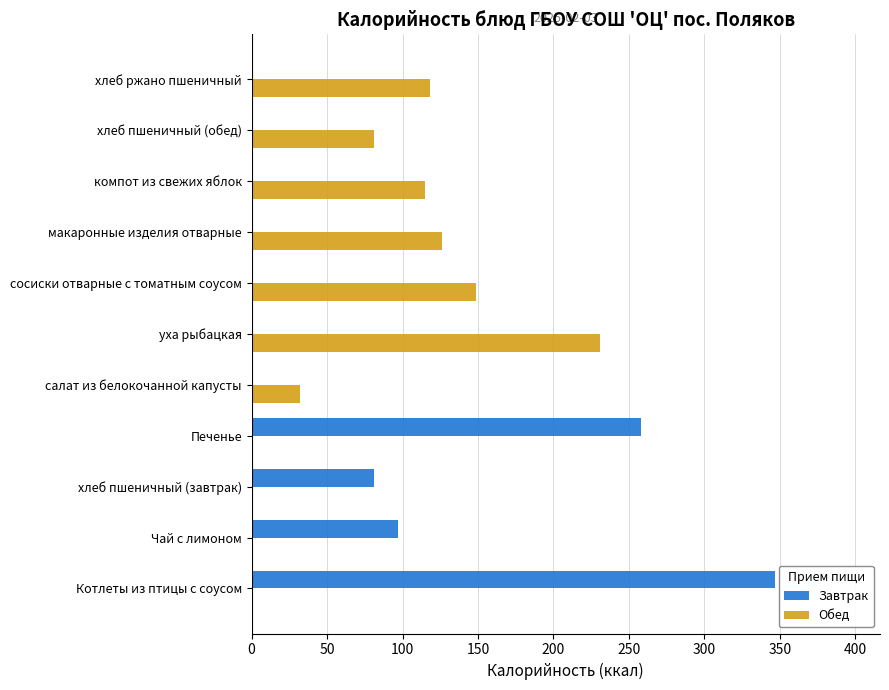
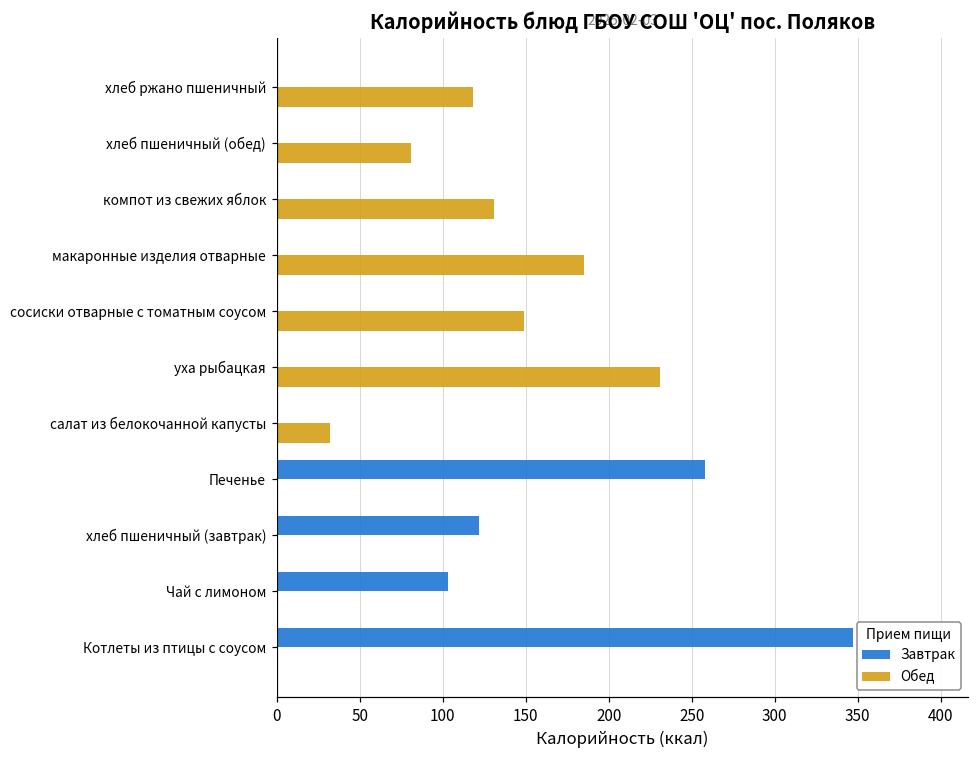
  {
    "Завтрак": {
      "хлеб ржано пшеничный": 0,
      "хлеб пшеничный (обед)": 0,
      "компот из свежих яблок": 0,
      "макаронные изделия отварные": 0,
      "сосиски отварные с томатным соусом": 0,
      "уха рыбацкая": 0,
      "салат из белокочанной капусты": 0,
      "Печенье": 258,
-     "хлеб пшеничный (завтрак)": 81,
-     "Чай с лимоном": 97,
+     "хлеб пшеничный (завтрак)": 122,
+     "Чай с лимоном": 103,
      "Котлеты из птицы с соусом": 347
    },
    "Обед": {
      "хлеб ржано пшеничный": 118,
      "хлеб пшеничный (обед)": 81,
-     "компот из свежих яблок": 115,
-     "макаронные изделия отварные": 126,
+     "компот из свежих яблок": 131,
+     "макаронные изделия отварные": 185,
      "сосиски отварные с томатным соусом": 149,
      "уха рыбацкая": 231,
      "салат из белокочанной капусты": 32,
      "Печенье": 0,
      "хлеб пшеничный (завтрак)": 0,
      "Чай с лимоном": 0,
      "Котлеты из птицы с соусом": 0
    }
  }
